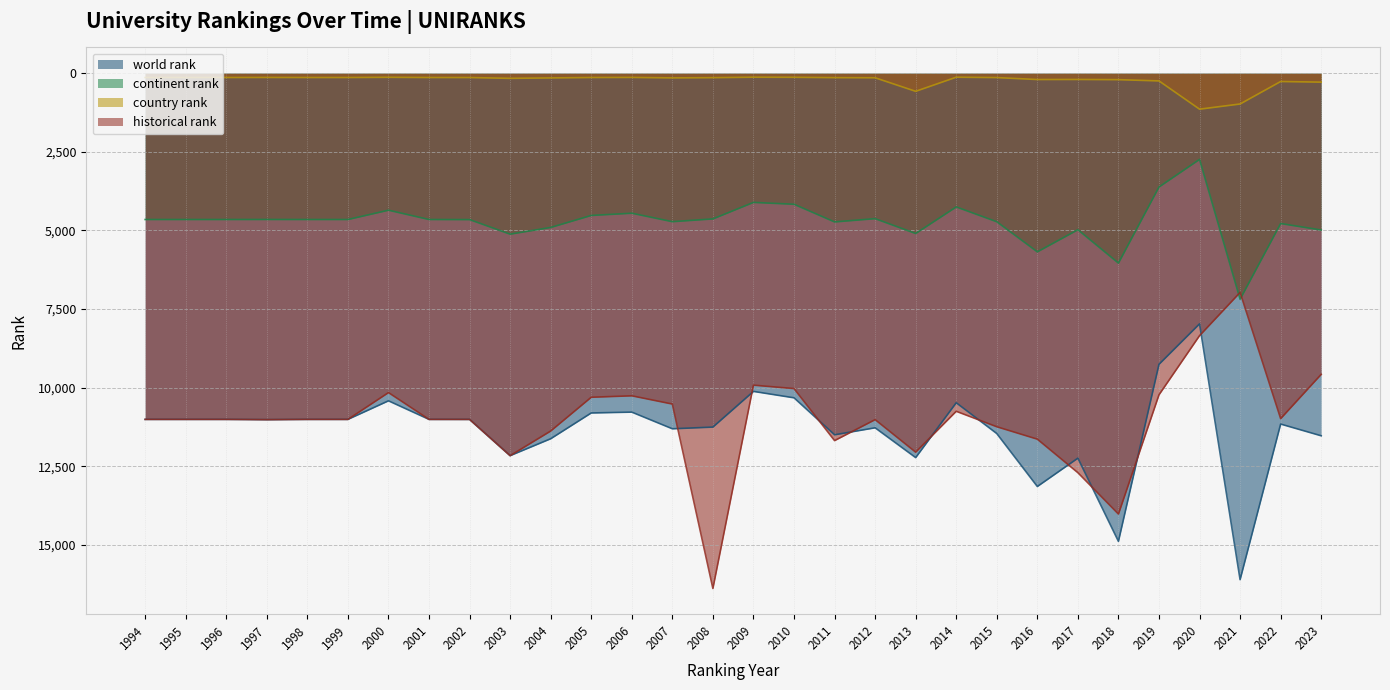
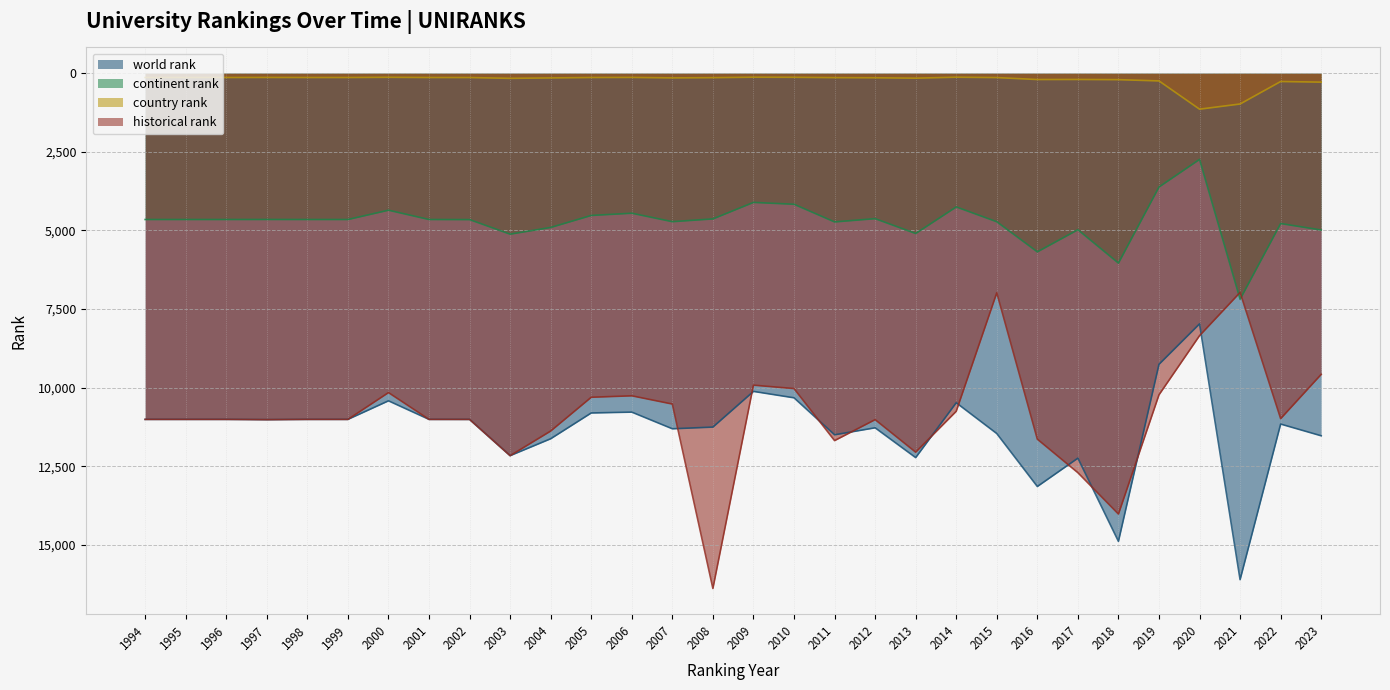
  {
    "country rank": {
      "1996": "100",
      "1997": "100",
      "1998": "100",
      "1999": "100",
      "2000": "100",
      "2001": "100",
      "2002": "100",
      "2003": "200",
      "2004": "200",
      "2005": "100",
      "2006": "100",
      "2007": "100",
      "2008": "100",
      "2009": "100",
      "2010": "100",
      "2011": "100",
      "2012": "100",
-     "2013": "600",
+     "2013": "200",
      "2014": "100",
      "2015": "100",
      "2016": "200",
      "2017": "200",
      "2018": "200",
      "2019": "200",
      "2020": "1,100",
      "2021": "1,000",
      "2022": "300",
      "2023": "300"
    },
    "historical rank": {
      "2000": "10,200",
      "2004": "11,400",
      "2005": "10,300",
      "2006": "10,300",
      "2007": "10,500",
      "2008": "16,400",
      "2009": "9,900",
      "2010": "10,000",
      "2011": "11,700",
      "2012": "11,000",
      "2013": "12,100",
      "2014": "10,800",
-     "2015": "11,200",
+     "2015": "7,000",
      "2016": "11,600",
      "2017": "12,700",
      "2018": "14,000",
      "2019": "10,200",
      "2020": "8,300",
      "2021": "7,000",
      "2022": "11,000",
      "2023": "9,600"
    }
  }
